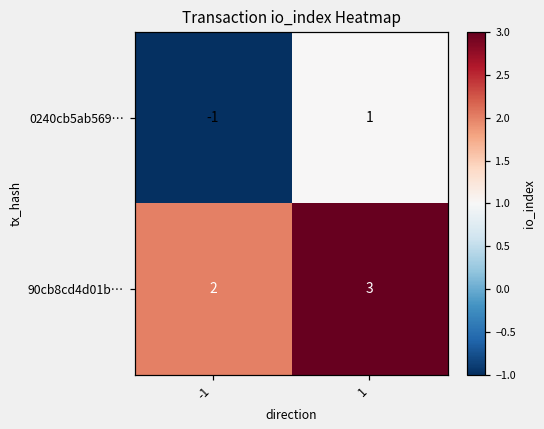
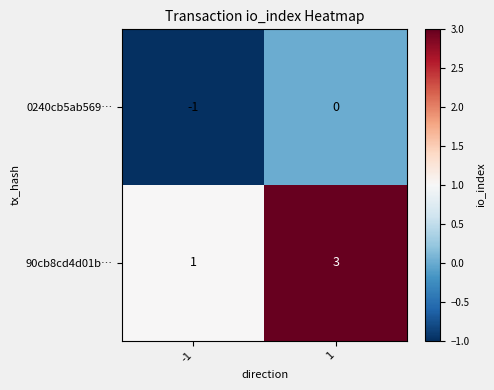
  {
    "0240cb5ab569…": {
      "-1": -1,
-     "1": 1
+     "1": 0
    },
    "90cb8cd4d01b…": {
-     "-1": 2,
+     "-1": 1,
      "1": 3
    }
  }
